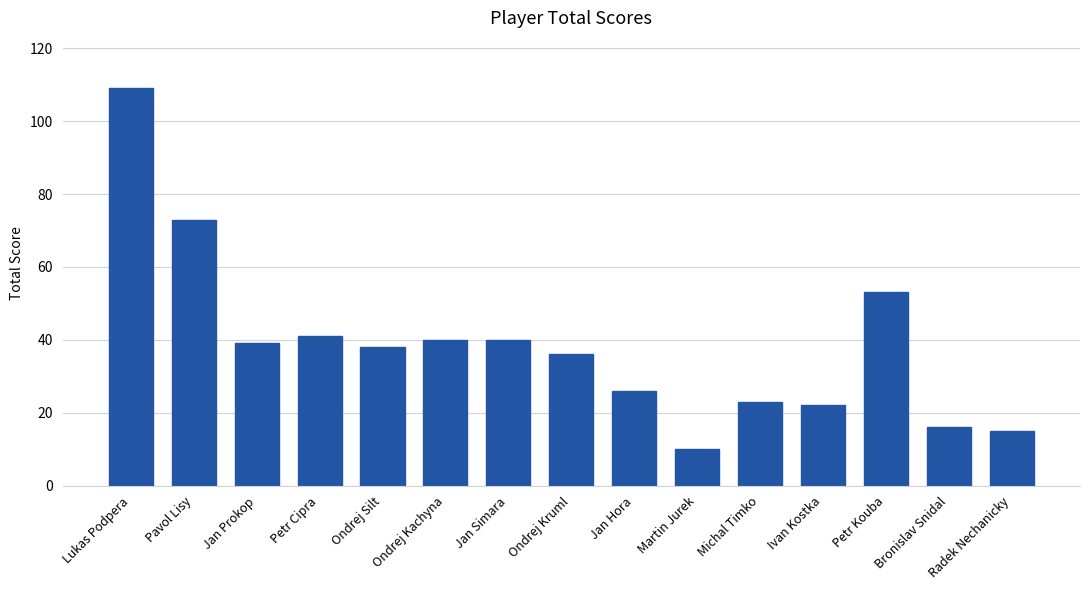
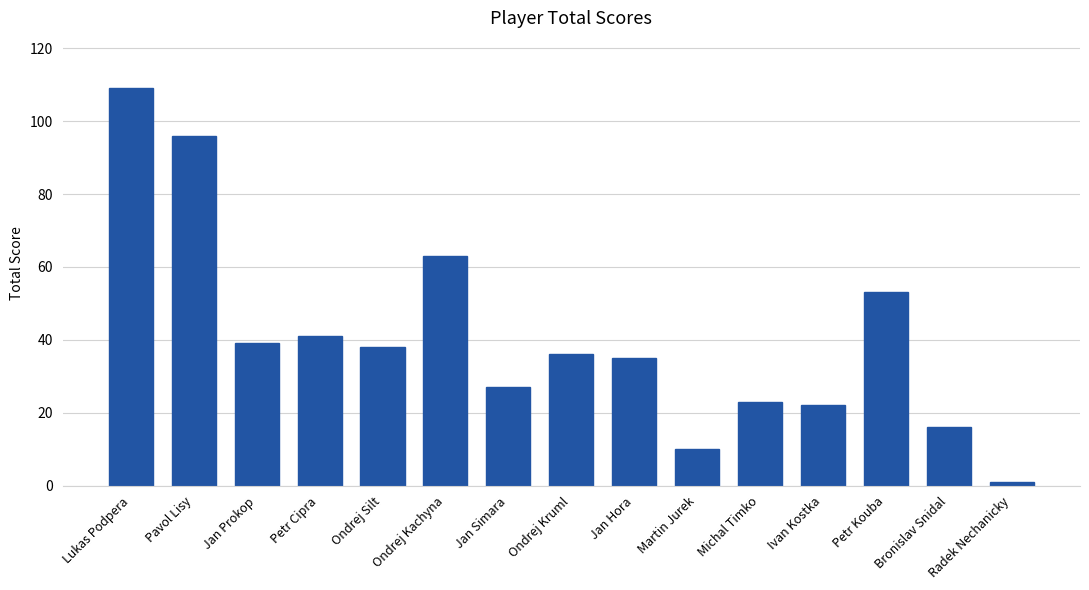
  {
    "Lukas Podpera": 109,
-   "Pavol Lisy": 73,
+   "Pavol Lisy": 96,
    "Jan Prokop": 39,
    "Petr Cipra": 41,
    "Ondrej Silt": 38,
-   "Ondrej Kachyna": 40,
-   "Jan Simara": 40,
+   "Ondrej Kachyna": 63,
+   "Jan Simara": 27,
    "Ondrej Kruml": 36,
-   "Jan Hora": 26,
+   "Jan Hora": 35,
    "Martin Jurek": 10,
    "Michal Timko": 23,
    "Ivan Kostka": 22,
    "Petr Kouba": 53,
    "Bronislav Snidal": 16,
-   "Radek Nechanicky": 15
+   "Radek Nechanicky": 1
  }
